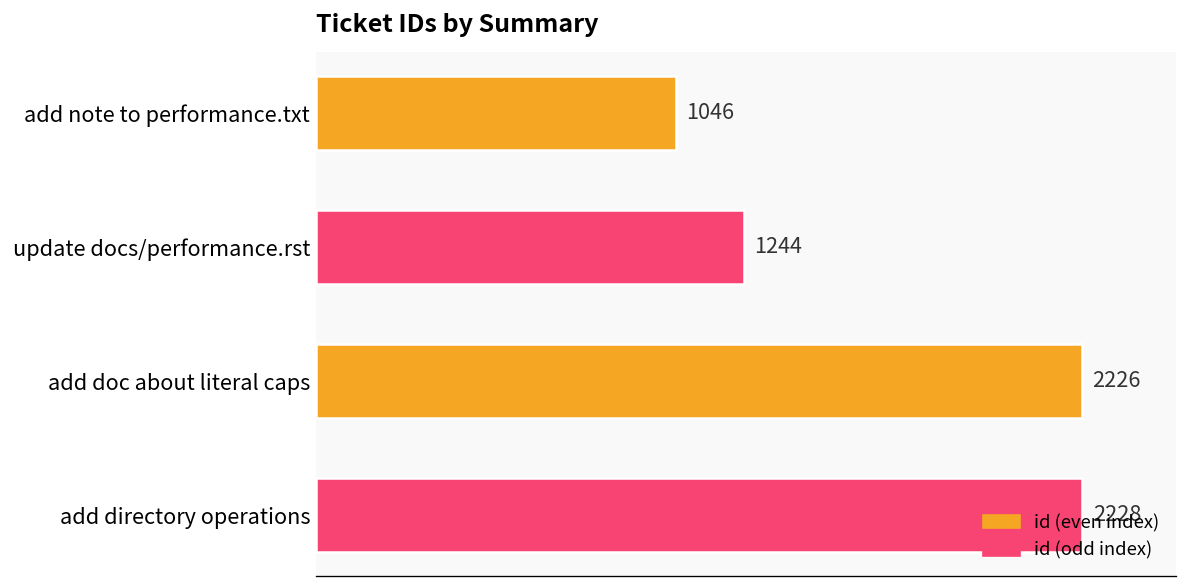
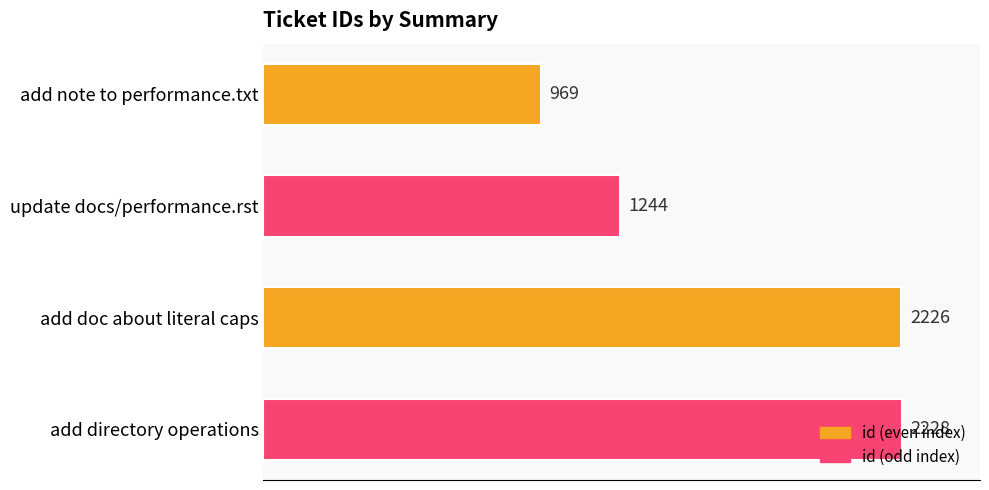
  {
-   "add note to performance.txt": 1046,
+   "add note to performance.txt": 969,
    "update docs/performance.rst": 1244,
    "add doc about literal caps": 2226,
    "add directory operations": 2228
  }
